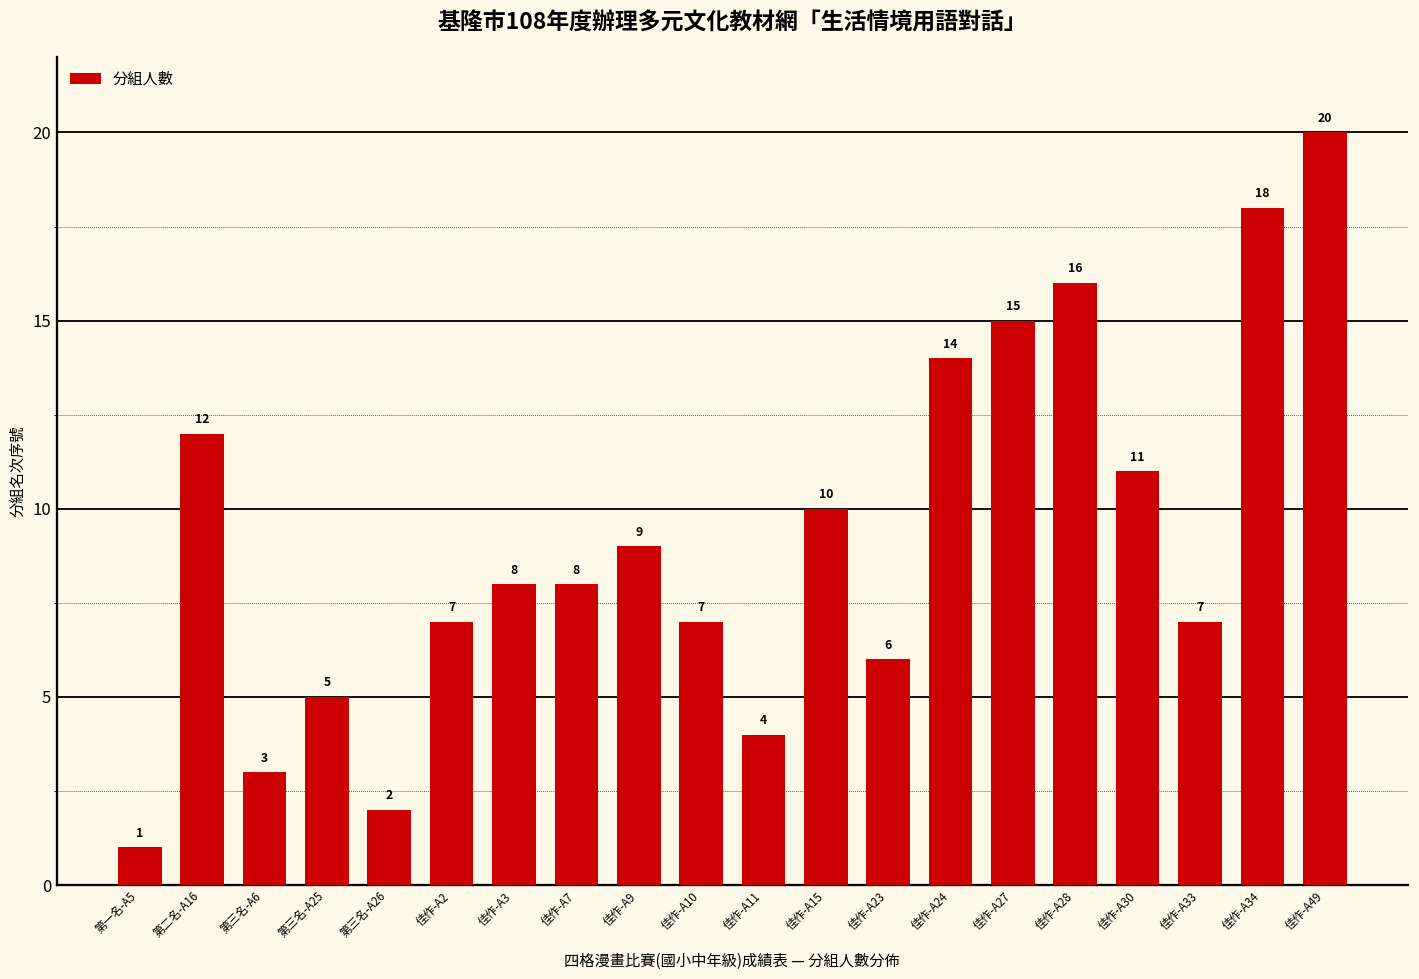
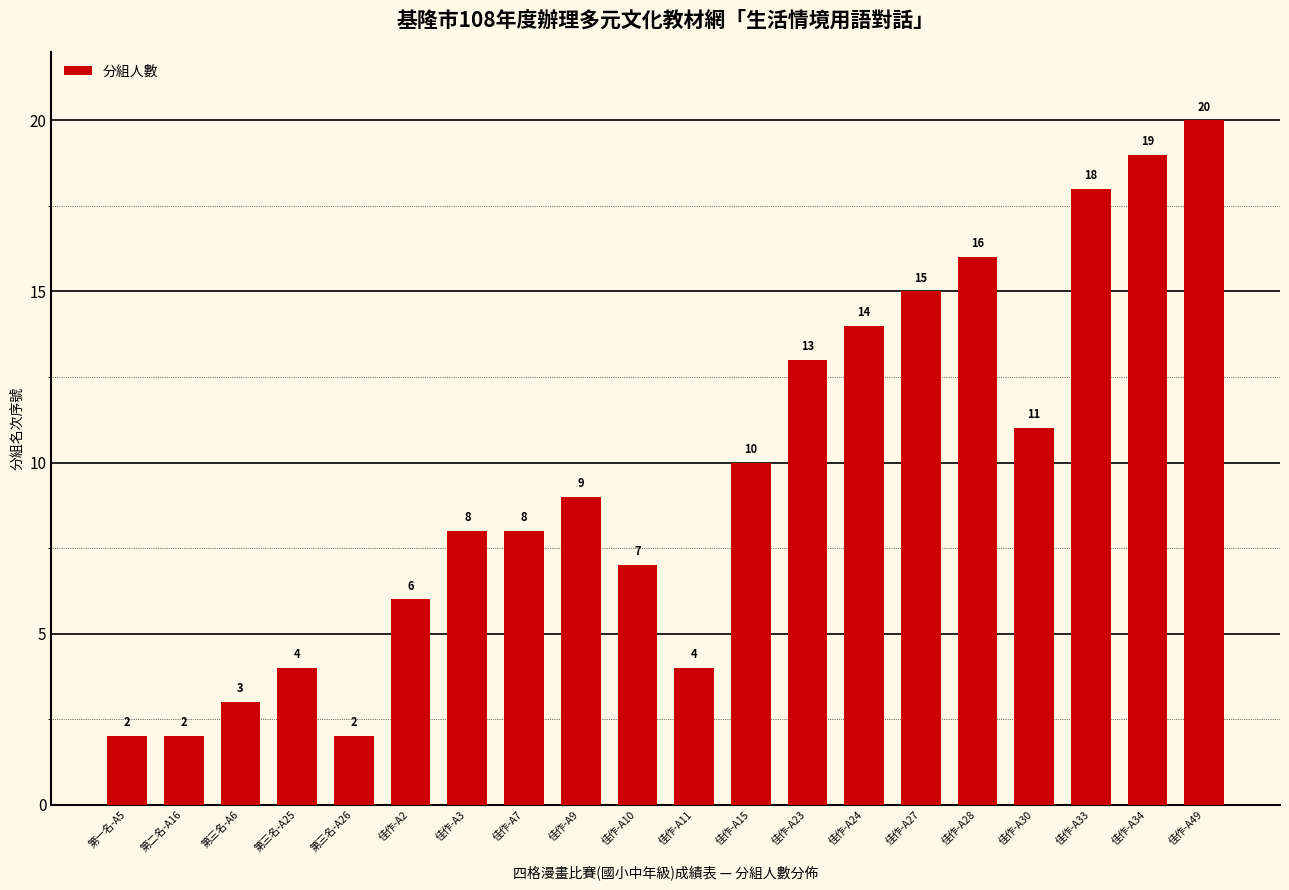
  {
-   "第一名-A5": 1,
-   "第二名-A16": 12,
+   "第一名-A5": 2,
+   "第二名-A16": 2,
    "第三名-A6": 3,
-   "第三名-A25": 5,
+   "第三名-A25": 4,
    "第三名-A26": 2,
-   "佳作-A2": 7,
+   "佳作-A2": 6,
    "佳作-A3": 8,
    "佳作-A7": 8,
    "佳作-A9": 9,
    "佳作-A10": 7,
    "佳作-A11": 4,
    "佳作-A15": 10,
-   "佳作-A23": 6,
+   "佳作-A23": 13,
    "佳作-A24": 14,
    "佳作-A27": 15,
    "佳作-A28": 16,
    "佳作-A30": 11,
-   "佳作-A33": 7,
-   "佳作-A34": 18,
+   "佳作-A33": 18,
+   "佳作-A34": 19,
    "佳作-A49": 20
  }
